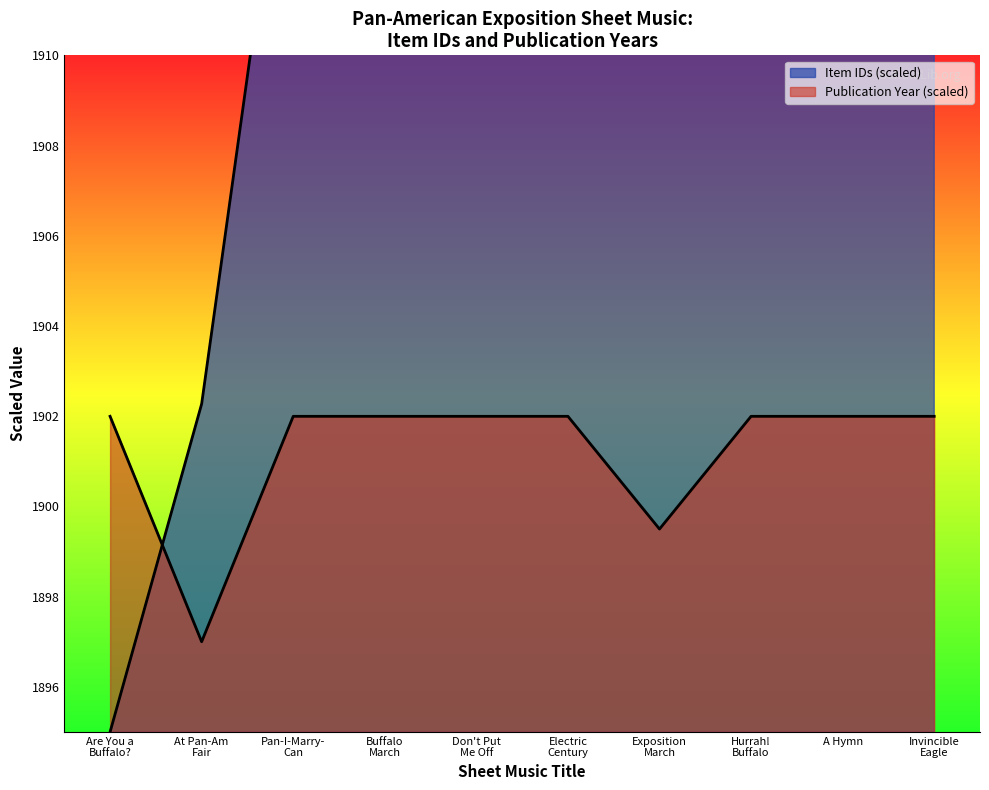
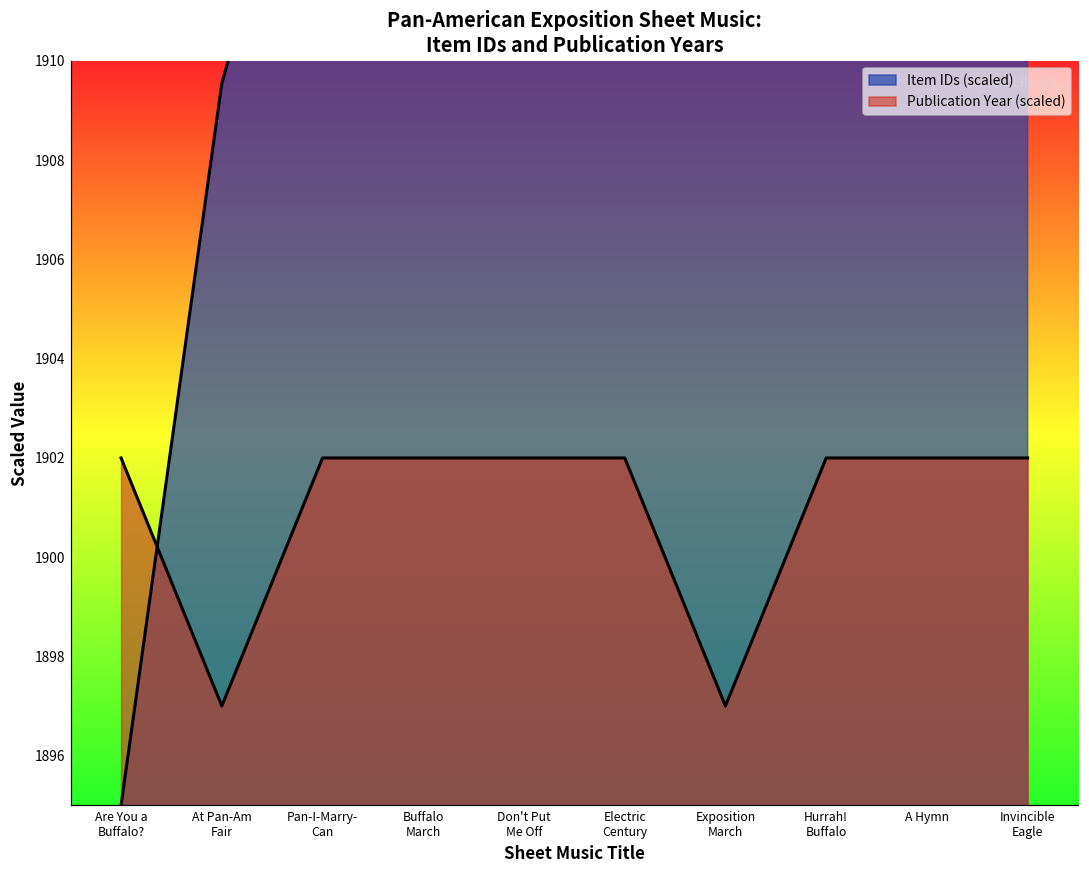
  {
    "Item IDs (scaled)": {
      "Are You a Buffalo?": 1895.0,
-     "At Pan-Am Fair": 1902.3
+     "At Pan-Am Fair": 1909.5
    },
    "Publication Year (scaled)": {
      "Are You a Buffalo?": 1902.0,
      "At Pan-Am Fair": 1897.0,
      "Pan-I-Marry- Can": 1902.0,
      "Buffalo March": 1902.0,
      "Don't Put Me Off": 1902.0,
      "Electric Century": 1902.0,
-     "Exposition March": 1899.5,
+     "Exposition March": 1897.0,
      "Hurrah! Buffalo": 1902.0,
      "A Hymn": 1902.0,
      "Invincible Eagle": 1902.0
    }
  }
